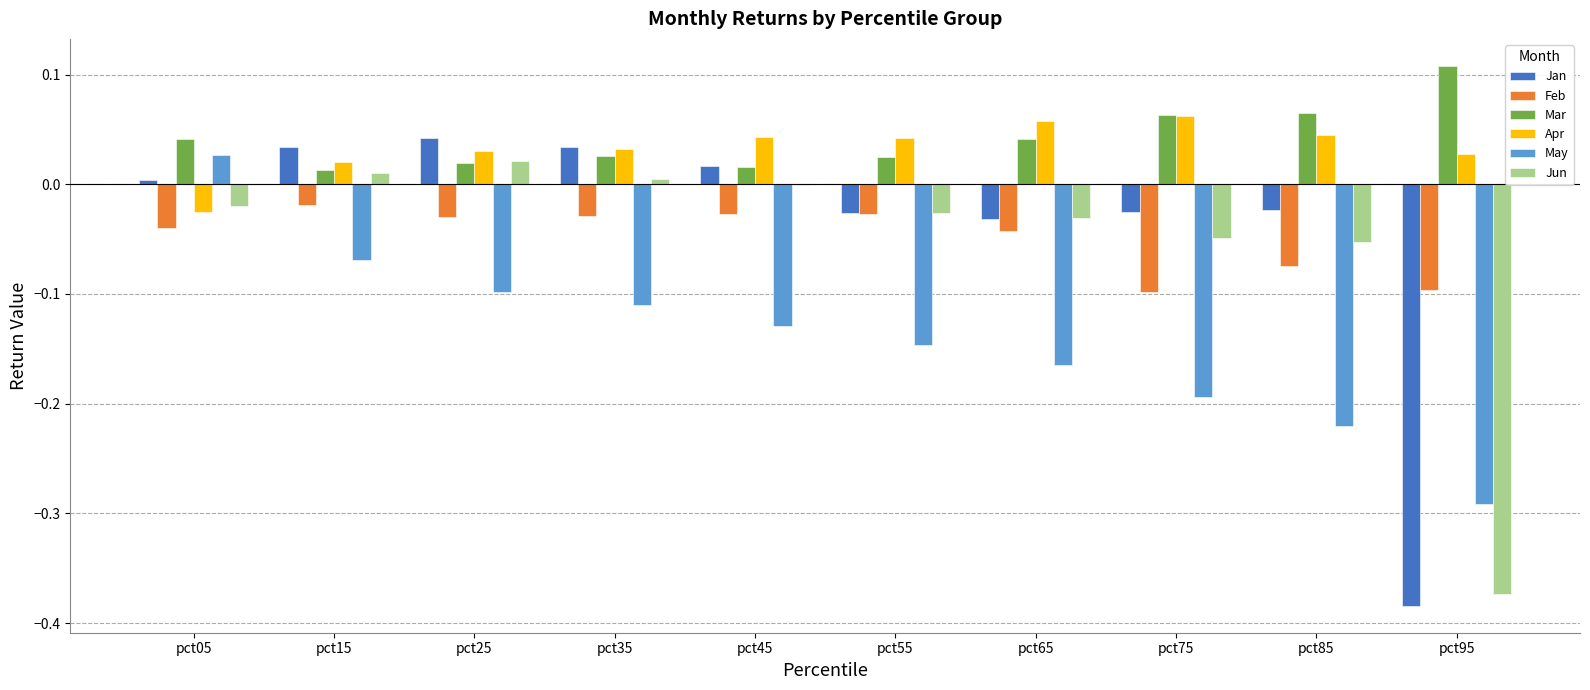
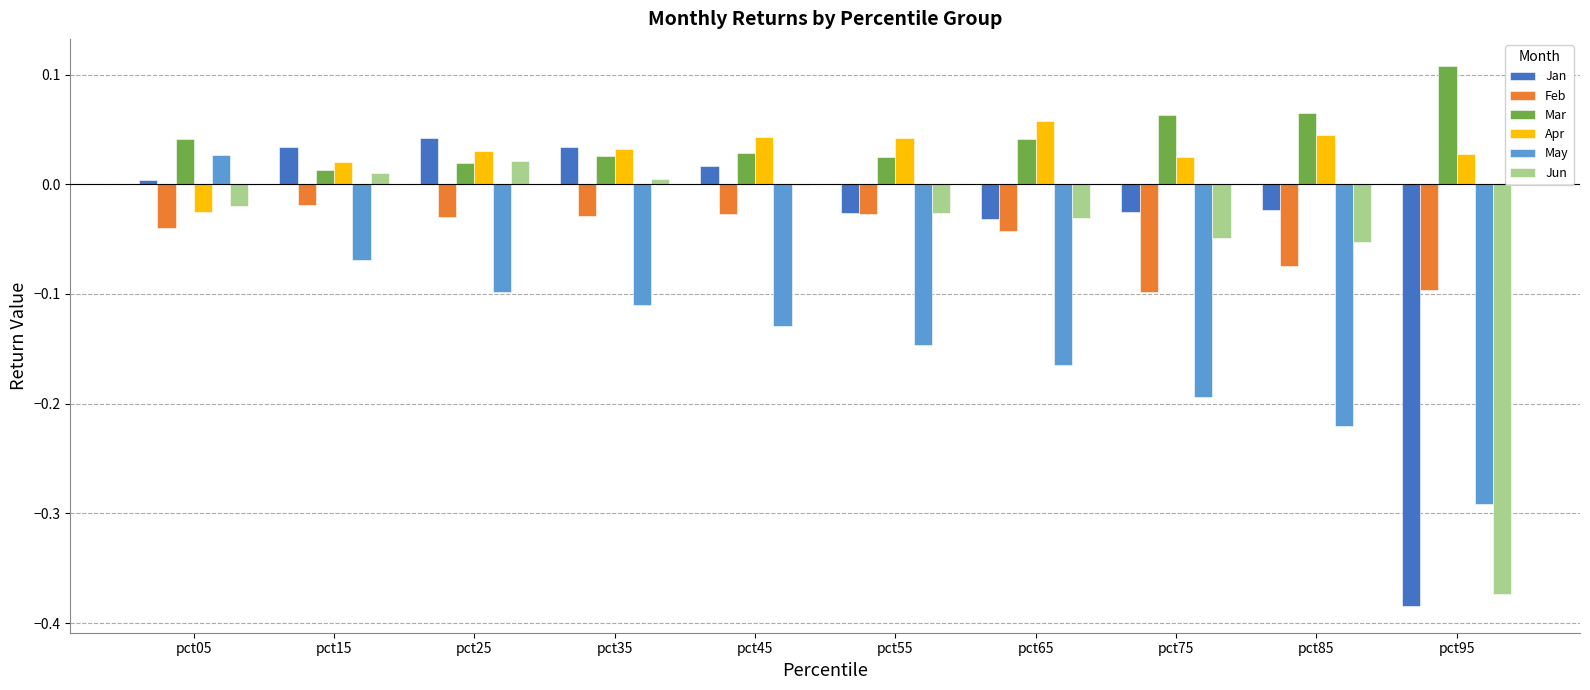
  {
    "Feb": {
      "pct05": -0.040,
      "pct15": -0.019,
      "pct25": -0.029,
      "pct35": -0.029,
      "pct45": -0.027,
      "pct55": -0.027,
      "pct65": -0.043,
      "pct75": -0.098,
      "pct85": -0.075,
      "pct95": -0.096
    },
    "Mar": {
      "pct05": 0.041,
      "pct15": 0.013,
      "pct25": 0.019,
      "pct35": 0.025,
-     "pct45": 0.015,
+     "pct45": 0.028,
      "pct55": 0.025,
      "pct65": 0.042,
      "pct75": 0.063,
      "pct85": 0.065,
      "pct95": 0.108
    },
    "Apr": {
      "pct05": -0.026,
      "pct15": 0.020,
      "pct25": 0.030,
      "pct35": 0.032,
      "pct45": 0.043,
      "pct55": 0.042,
      "pct65": 0.057,
-     "pct75": 0.062,
+     "pct75": 0.025,
      "pct85": 0.045,
      "pct95": 0.028
    },
    "Jun": {
      "pct05": -0.020,
      "pct15": 0.010,
      "pct25": 0.021,
      "pct35": 0.005,
      "pct55": -0.027,
      "pct65": -0.031,
      "pct75": -0.049,
      "pct85": -0.053,
      "pct95": -0.374
    }
  }
